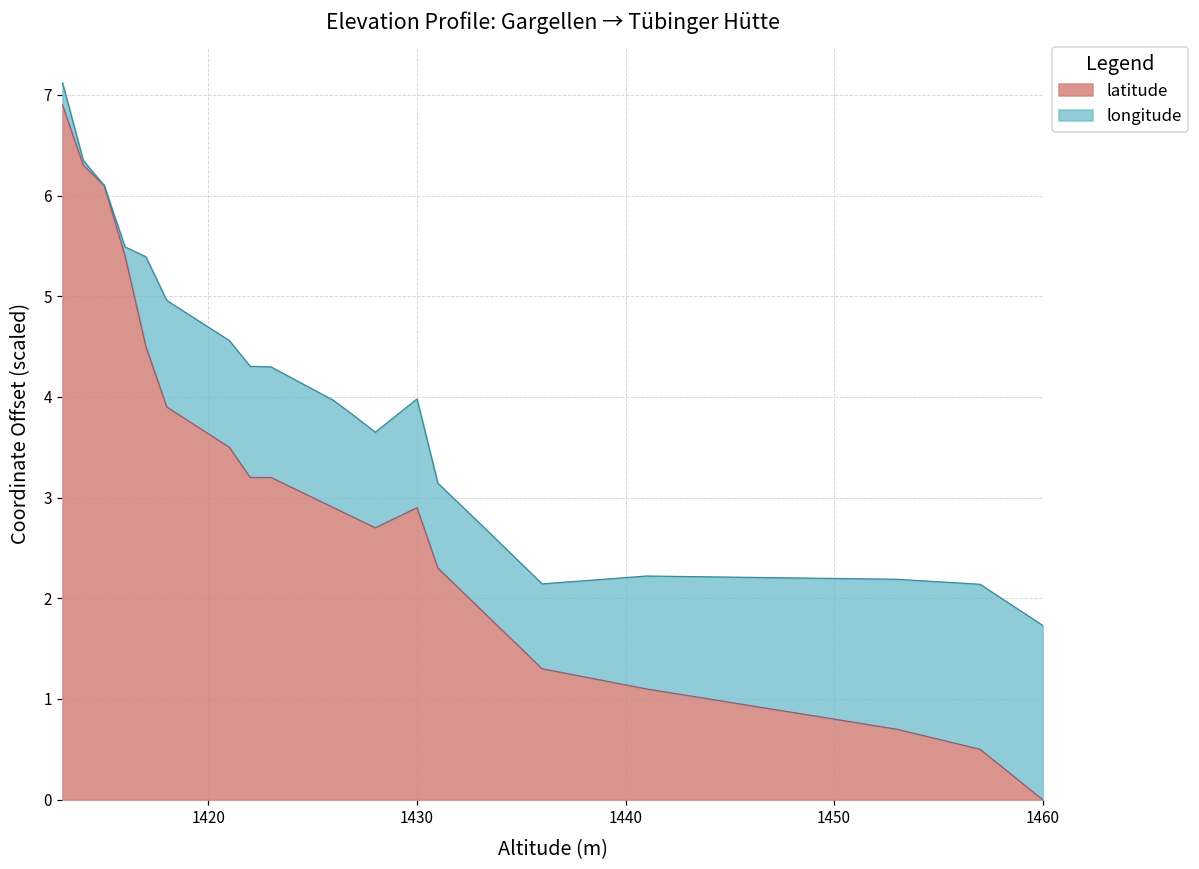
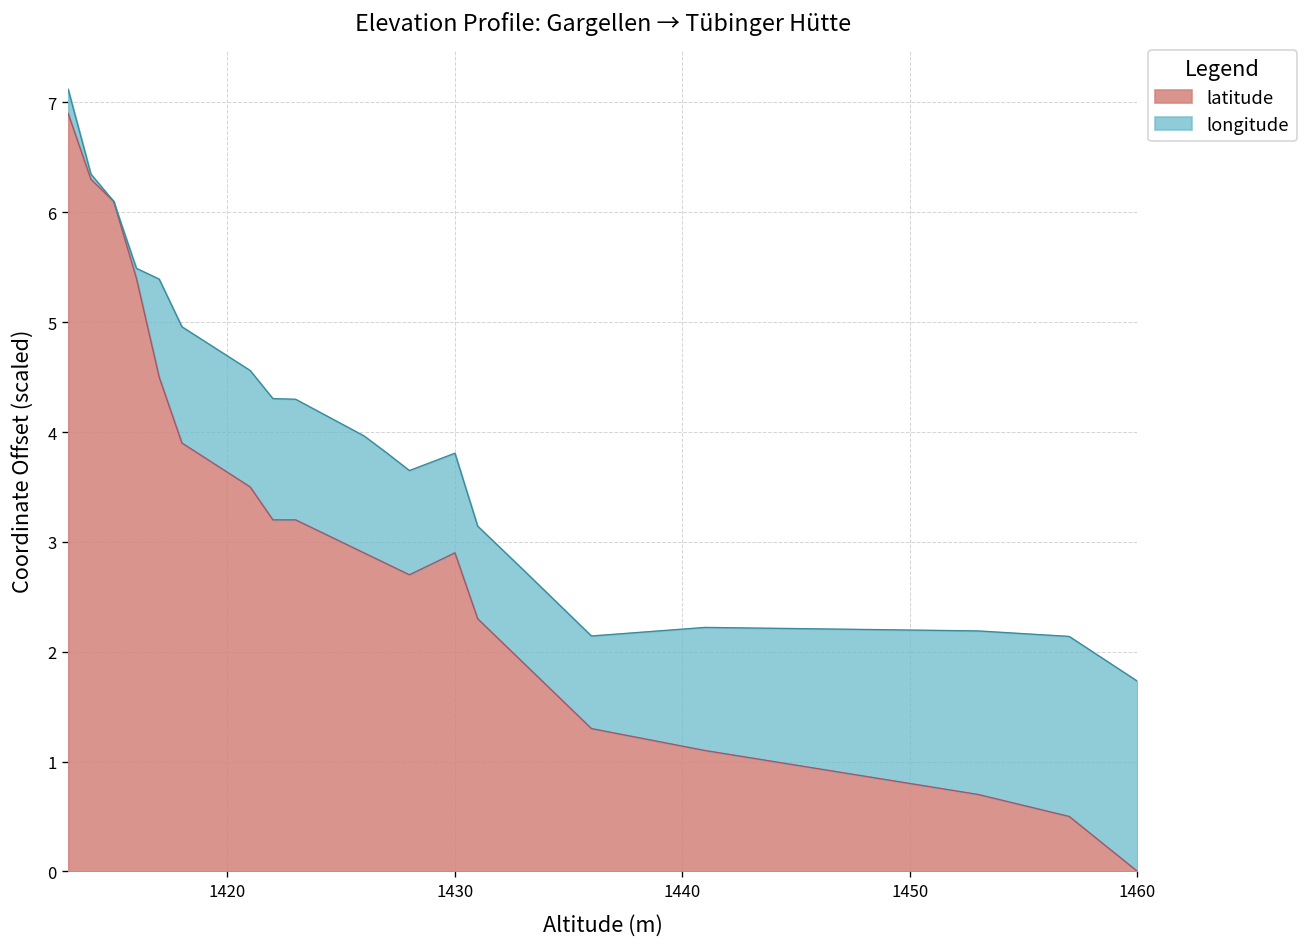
  {
    "latitude": {
      "1430": 2.9,
      "1460": 0.0
    },
    "longitude": {
-     "1430": 1.1,
+     "1430": 0.9,
      "1460": 1.7
    }
  }
